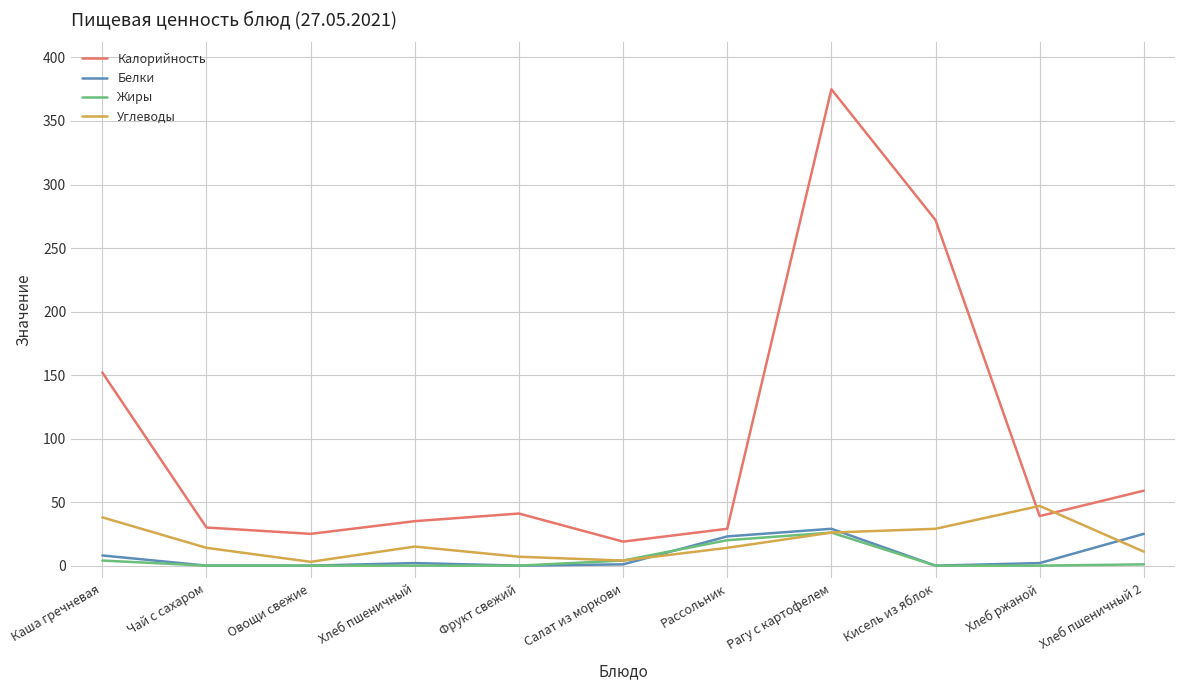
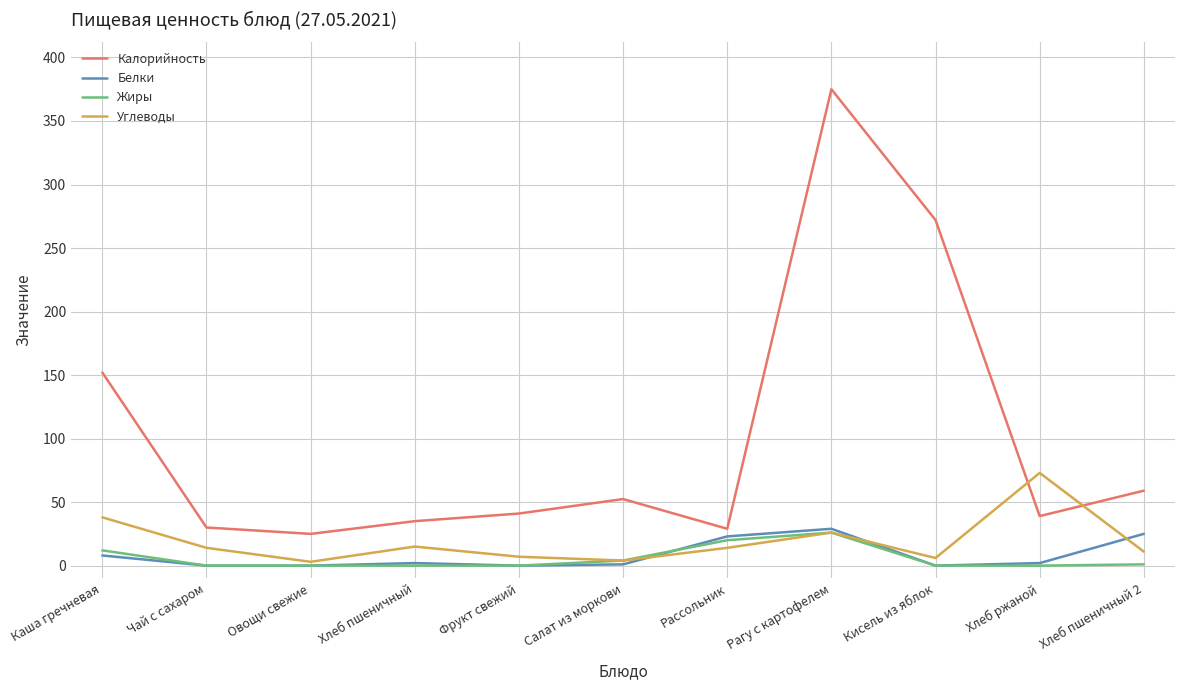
  {
    "Калорийность": {
      "Каша гречневая": 152,
      "Чай с сахаром": 30,
      "Овощи свежие": 25,
      "Хлеб пшеничный": 35,
      "Фрукт свежий": 41,
-     "Салат из моркови": 19,
+     "Салат из моркови": 52,
      "Рассольник": 29,
      "Рагу с картофелем": 375,
      "Кисель из яблок": 272,
      "Хлеб ржаной": 39,
      "Хлеб пшеничный 2": 59
    },
    "Белки": {
      "Каша гречневая": 8,
      "Салат из моркови": 1,
      "Рассольник": 23,
      "Рагу с картофелем": 29,
      "Хлеб пшеничный 2": 25
    },
    "Жиры": {
-     "Каша гречневая": 4,
+     "Каша гречневая": 12,
      "Рассольник": 20,
      "Хлеб пшеничный 2": 1
    },
    "Углеводы": {
      "Каша гречневая": 38,
      "Чай с сахаром": 14,
      "Овощи свежие": 3,
      "Хлеб пшеничный": 15,
      "Фрукт свежий": 7,
      "Рассольник": 14,
-     "Кисель из яблок": 29,
-     "Хлеб ржаной": 47,
+     "Кисель из яблок": 6,
+     "Хлеб ржаной": 73,
      "Хлеб пшеничный 2": 11
    }
  }
